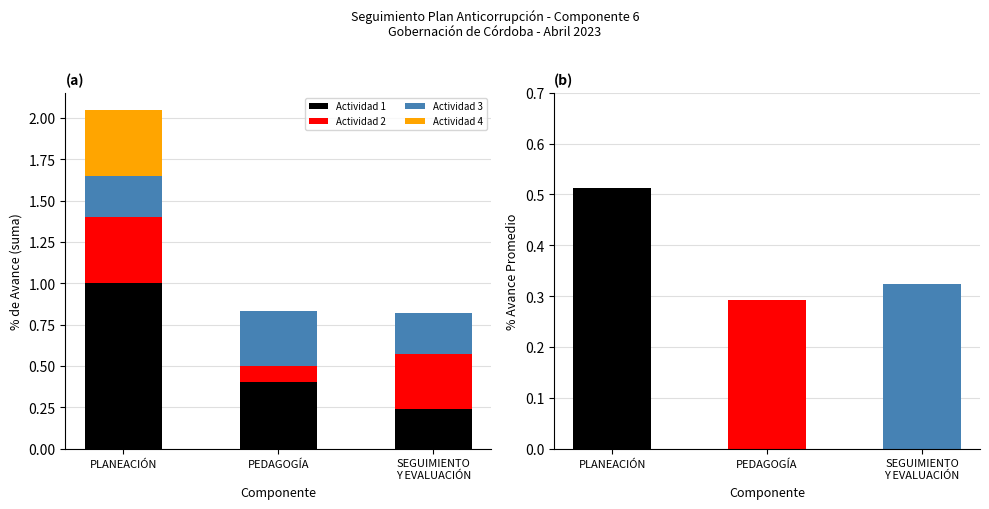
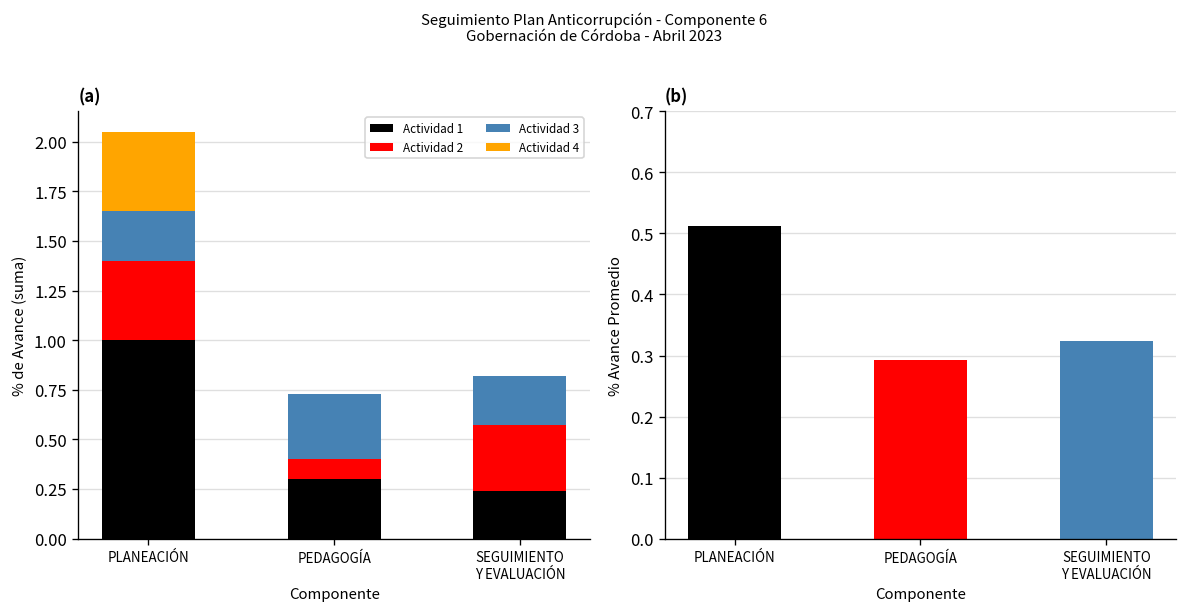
  {
    "(a)": {
      "Actividad 1": {
        "PLANEACIÓN": 1.0,
-       "PEDAGOGÍA": 0.4,
+       "PEDAGOGÍA": 0.3,
        "SEGUIMIENTO Y EVALUACIÓN": 0.24
      },
      "Actividad 2": {
        "PLANEACIÓN": 0.4,
        "PEDAGOGÍA": 0.1,
        "SEGUIMIENTO Y EVALUACIÓN": 0.33
      },
      "Actividad 3": {
        "PLANEACIÓN": 0.25,
        "PEDAGOGÍA": 0.33,
        "SEGUIMIENTO Y EVALUACIÓN": 0.25
      },
      "Actividad 4": {
        "PLANEACIÓN": 0.4,
        "PEDAGOGÍA": 0.0,
        "SEGUIMIENTO Y EVALUACIÓN": 0.0
      }
    },
    "(b)": {
      "PLANEACIÓN": 0.51,
      "PEDAGOGÍA": 0.29,
      "SEGUIMIENTO Y EVALUACIÓN": 0.32
    }
  }
